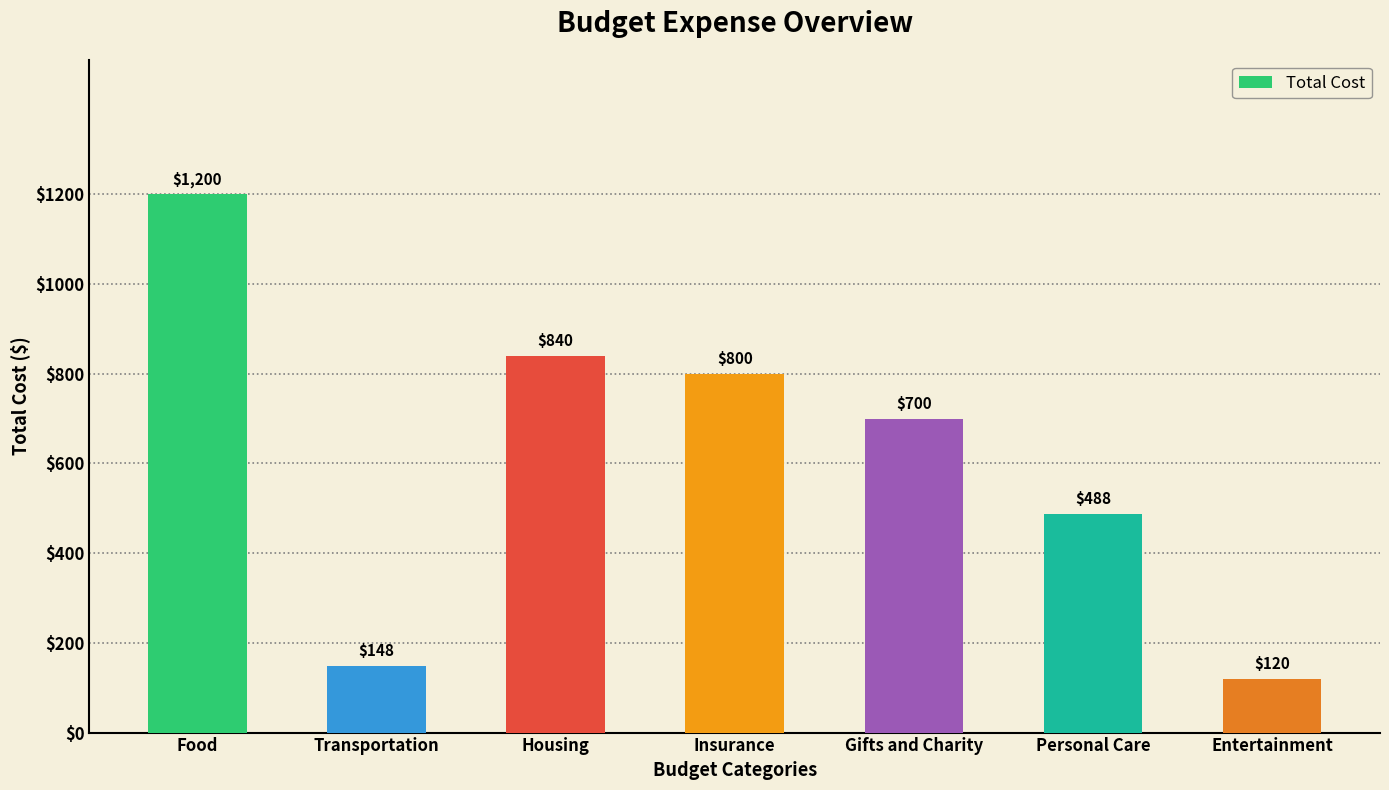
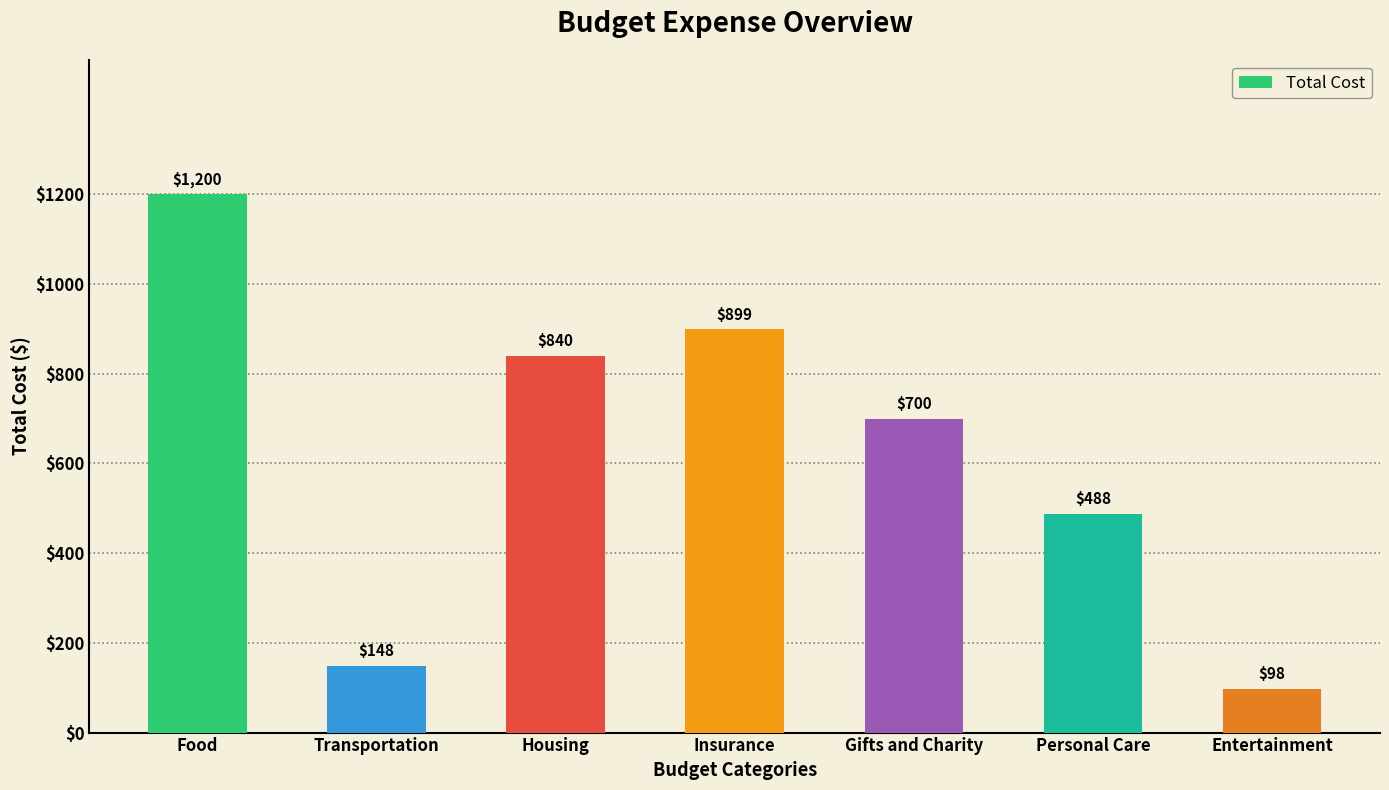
  {
    "Food": "$1,200",
    "Transportation": "$148",
    "Housing": "$840",
-   "Insurance": "$800",
+   "Insurance": "$899",
    "Gifts and Charity": "$700",
    "Personal Care": "$488",
-   "Entertainment": "$120"
+   "Entertainment": "$98"
  }
